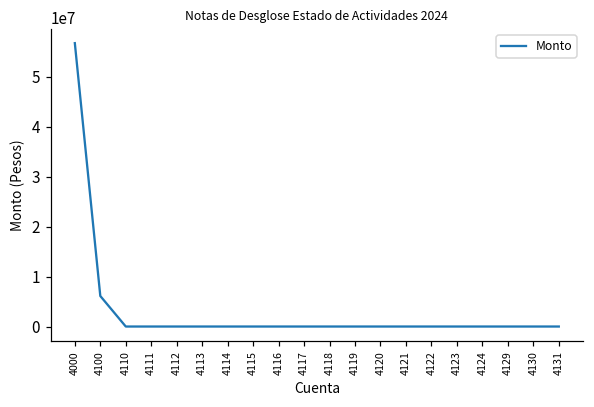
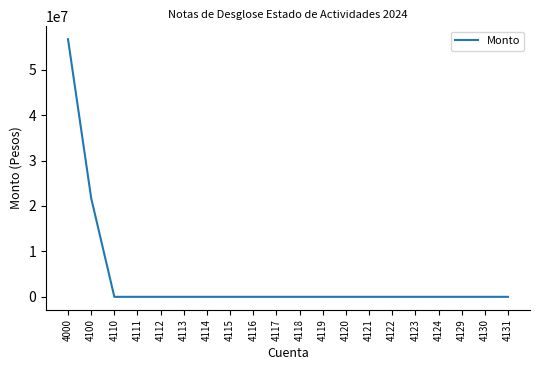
  {
    "4000": 57000000,
-   "4100": 6000000,
+   "4100": 22000000,
    "4110": 0,
    "4111": 0,
    "4112": 0,
    "4113": 0,
    "4114": 0,
    "4115": 0,
    "4116": 0,
    "4117": 0,
    "4118": 0,
    "4119": 0,
    "4120": 0,
    "4121": 0,
    "4122": 0,
    "4123": 0,
    "4124": 0,
    "4129": 0,
    "4130": 0,
    "4131": 0
  }
